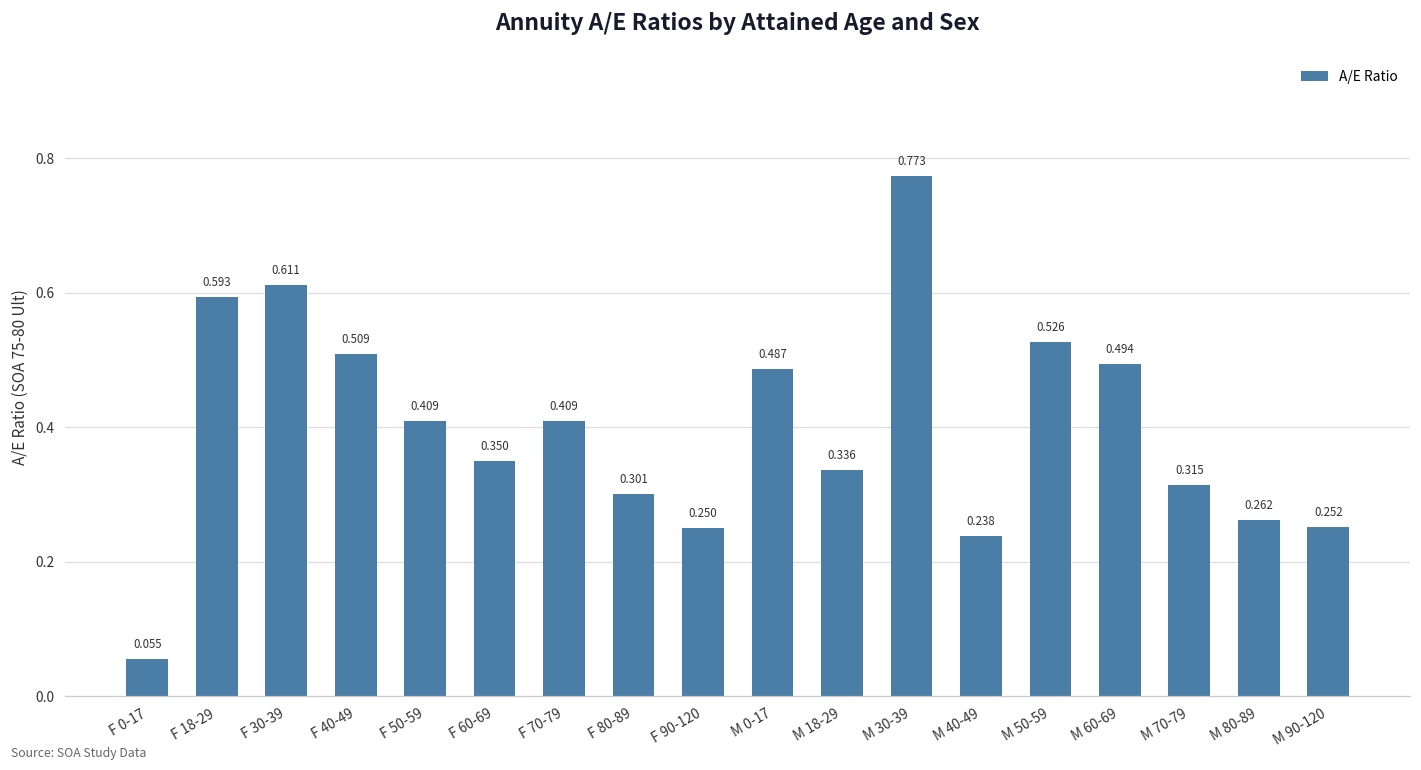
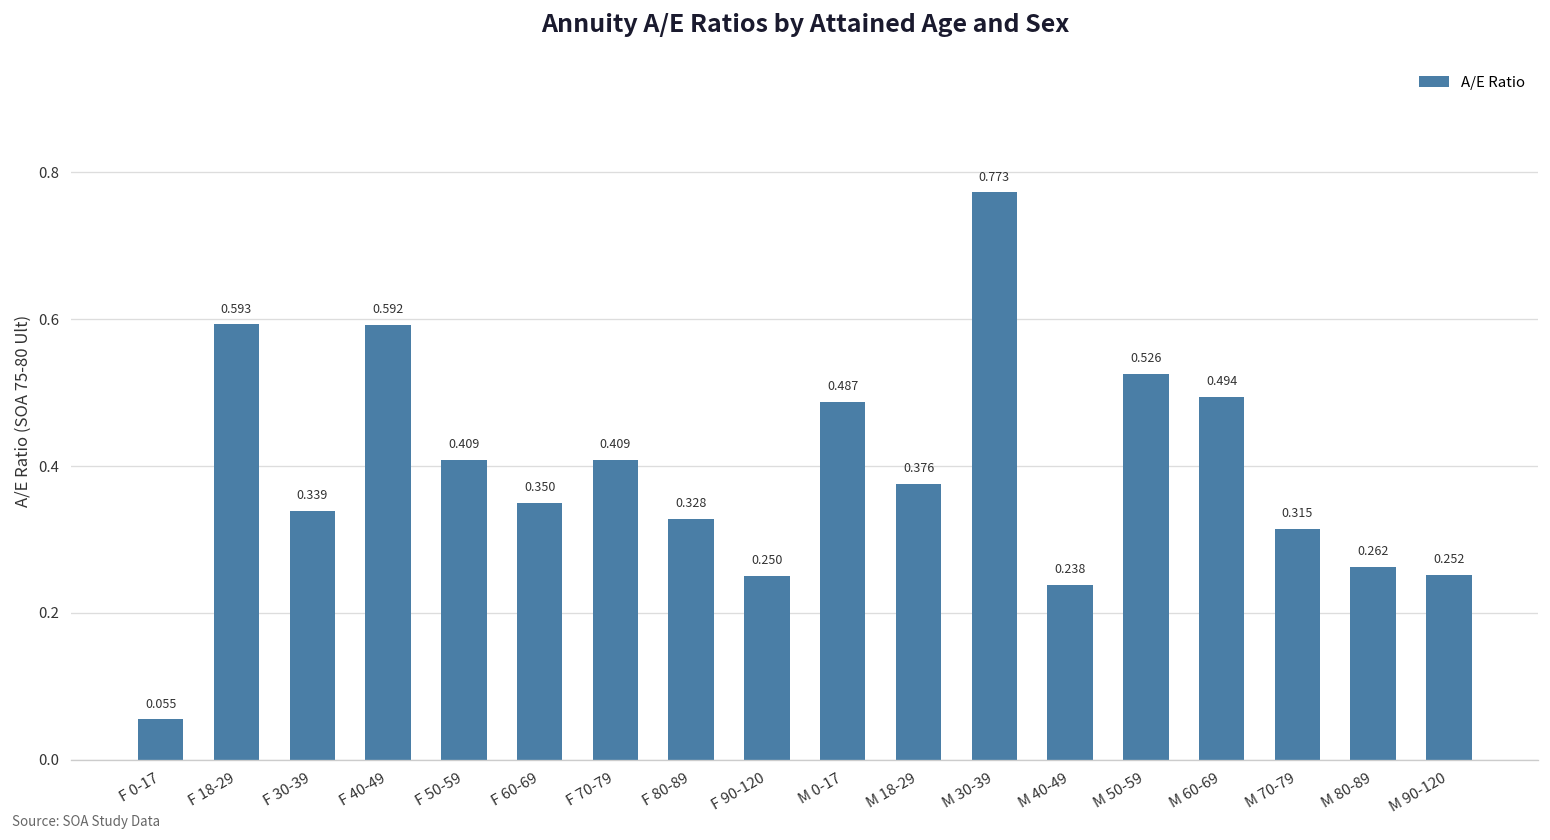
  {
    "F 0-17": 0.055,
    "F 18-29": 0.593,
-   "F 30-39": 0.611,
-   "F 40-49": 0.509,
+   "F 30-39": 0.339,
+   "F 40-49": 0.592,
    "F 50-59": 0.409,
    "F 60-69": 0.350,
    "F 70-79": 0.409,
-   "F 80-89": 0.301,
+   "F 80-89": 0.328,
    "F 90-120": 0.250,
    "M 0-17": 0.487,
-   "M 18-29": 0.336,
+   "M 18-29": 0.376,
    "M 30-39": 0.773,
    "M 40-49": 0.238,
    "M 50-59": 0.526,
    "M 60-69": 0.494,
    "M 70-79": 0.315,
    "M 80-89": 0.262,
    "M 90-120": 0.252
  }
